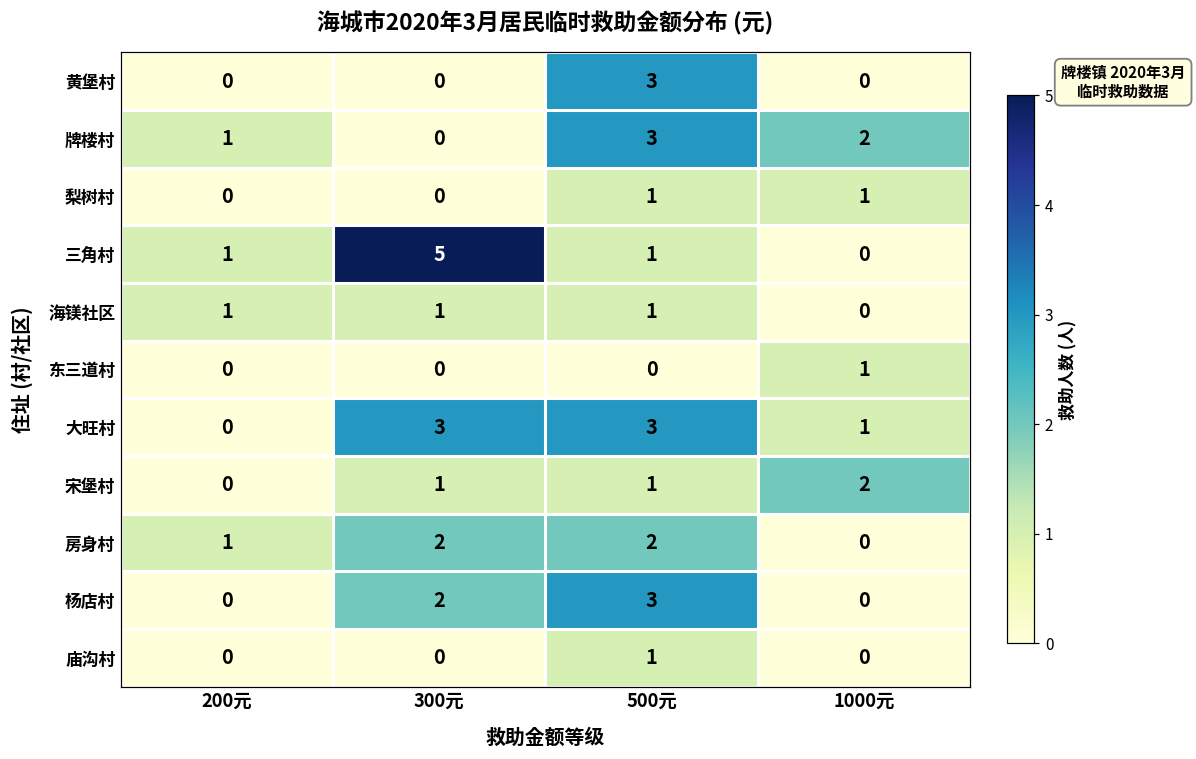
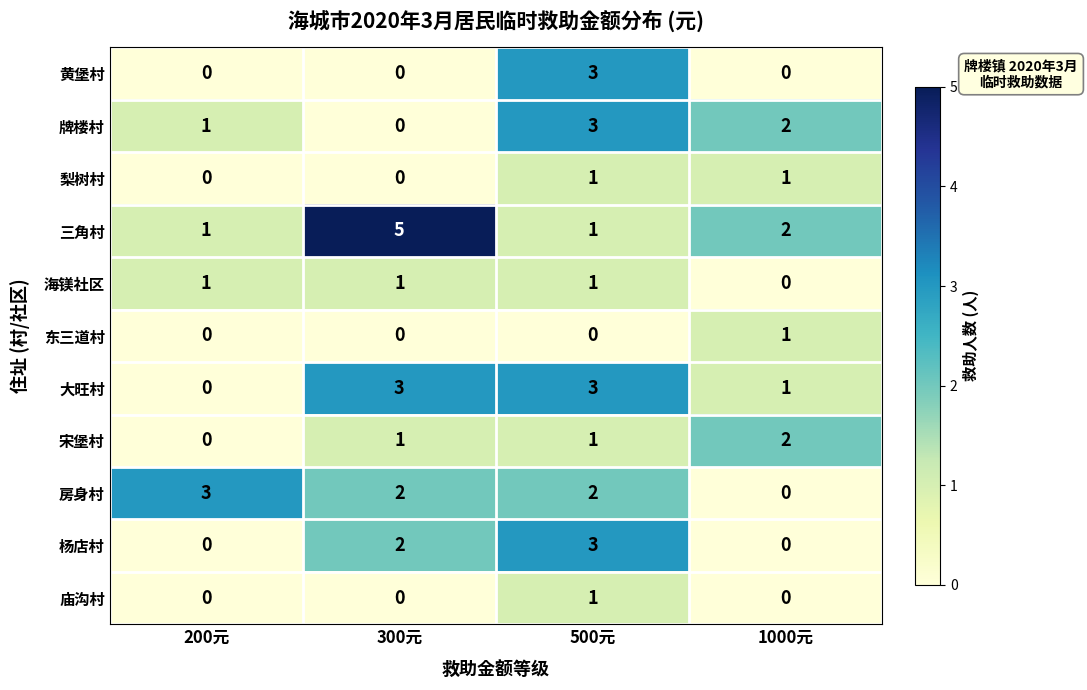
  {
    "黄堡村": {
      "200元": 0,
      "300元": 0,
      "500元": 3,
      "1000元": 0
    },
    "牌楼村": {
      "200元": 1,
      "300元": 0,
      "500元": 3,
      "1000元": 2
    },
    "梨树村": {
      "200元": 0,
      "300元": 0,
      "500元": 1,
      "1000元": 1
    },
    "三角村": {
      "200元": 1,
      "300元": 5,
      "500元": 1,
-     "1000元": 0
+     "1000元": 2
    },
    "海镁社区": {
      "200元": 1,
      "300元": 1,
      "500元": 1,
      "1000元": 0
    },
    "东三道村": {
      "200元": 0,
      "300元": 0,
      "500元": 0,
      "1000元": 1
    },
    "大旺村": {
      "200元": 0,
      "300元": 3,
      "500元": 3,
      "1000元": 1
    },
    "宋堡村": {
      "200元": 0,
      "300元": 1,
      "500元": 1,
      "1000元": 2
    },
    "房身村": {
-     "200元": 1,
+     "200元": 3,
      "300元": 2,
      "500元": 2,
      "1000元": 0
    },
    "杨店村": {
      "200元": 0,
      "300元": 2,
      "500元": 3,
      "1000元": 0
    },
    "庙沟村": {
      "200元": 0,
      "300元": 0,
      "500元": 1,
      "1000元": 0
    }
  }
